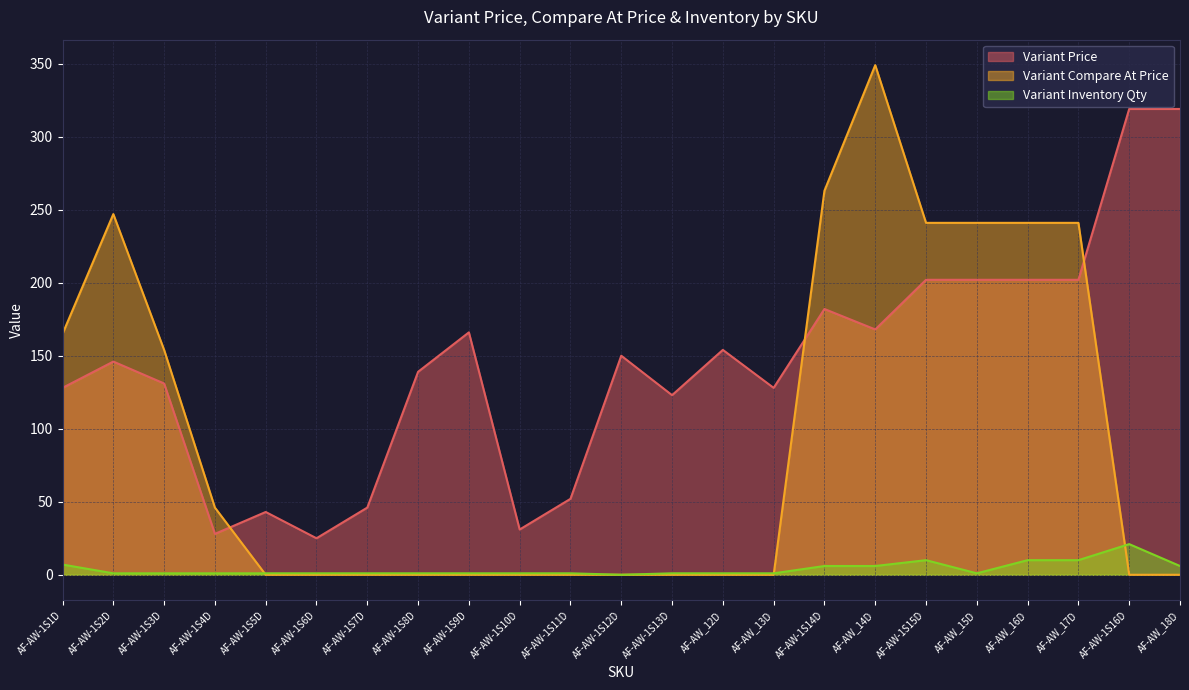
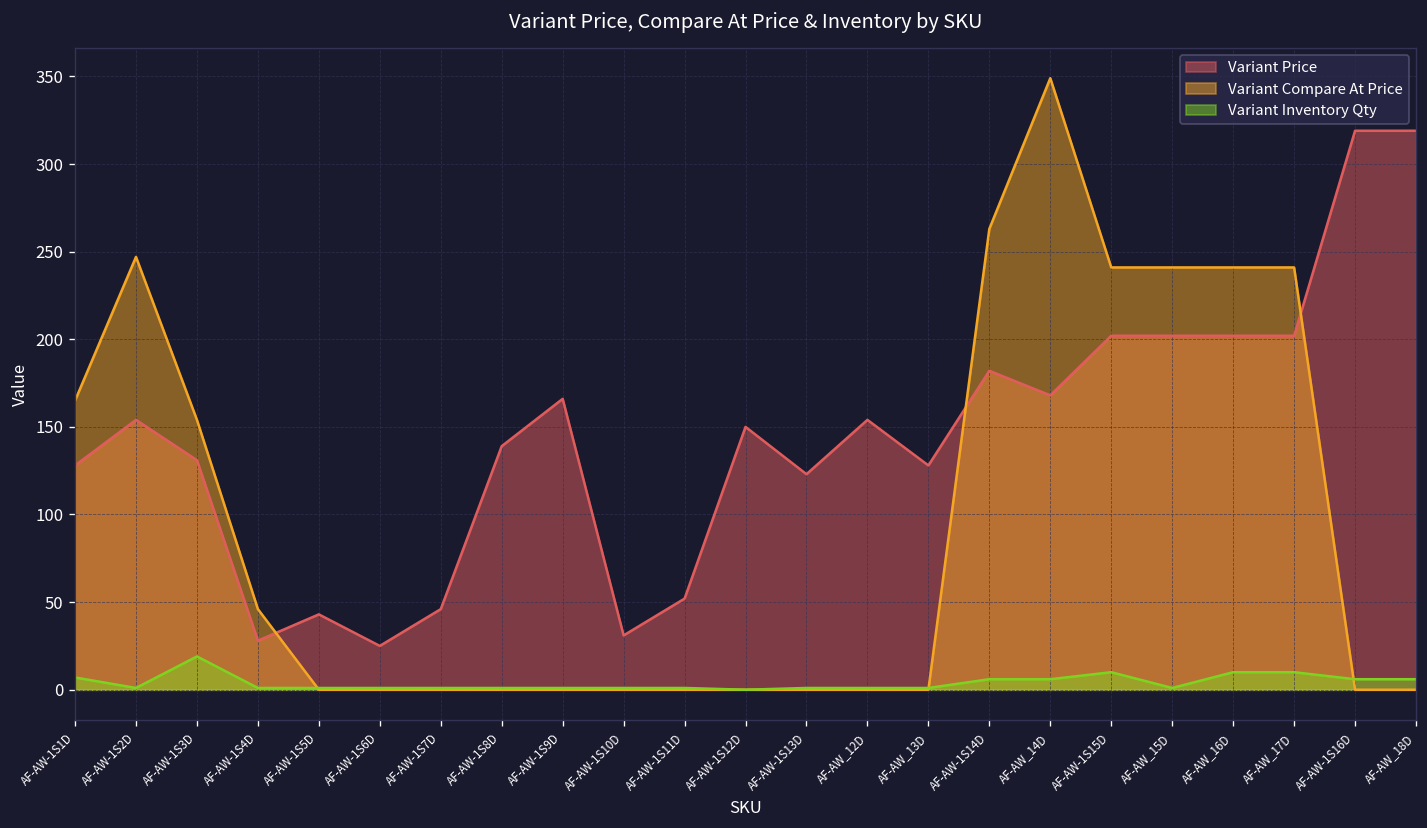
  {
    "Variant Price": {
      "AF-AW-1S1D": 128,
-     "AF-AW-1S2D": 146,
+     "AF-AW-1S2D": 154,
      "AF-AW-1S3D": 131,
      "AF-AW-1S4D": 28,
      "AF-AW-1S5D": 43,
      "AF-AW-1S6D": 25,
      "AF-AW-1S7D": 46,
      "AF-AW-1S8D": 139,
      "AF-AW-1S9D": 166,
      "AF-AW-1S10D": 31,
      "AF-AW-1S11D": 52,
      "AF-AW-1S12D": 150,
      "AF-AW-1S13D": 123,
      "AF-AW_12D": 154,
      "AF-AW_13D": 128,
      "AF-AW-1S14D": 182,
      "AF-AW_14D": 168,
      "AF-AW-1S15D": 202,
      "AF-AW_15D": 202,
      "AF-AW_16D": 202,
      "AF-AW_17D": 202,
      "AF-AW-1S16D": 319,
      "AF-AW_18D": 319
    },
    "Variant Compare At Price": {
      "AF-AW-1S1D": 165,
      "AF-AW-1S2D": 247,
      "AF-AW-1S3D": 154,
      "AF-AW-1S4D": 46,
      "AF-AW-1S14D": 263,
      "AF-AW_14D": 349,
      "AF-AW-1S15D": 241,
      "AF-AW_15D": 241,
      "AF-AW_16D": 241,
      "AF-AW_17D": 241,
      "AF-AW-1S16D": 0,
      "AF-AW_18D": 0
    },
    "Variant Inventory Qty": {
      "AF-AW-1S1D": 7,
      "AF-AW-1S2D": 1,
-     "AF-AW-1S3D": 1,
+     "AF-AW-1S3D": 19,
      "AF-AW-1S4D": 1,
      "AF-AW-1S14D": 6,
      "AF-AW_14D": 6,
      "AF-AW-1S15D": 10,
      "AF-AW_15D": 1,
      "AF-AW_16D": 10,
      "AF-AW_17D": 10,
-     "AF-AW-1S16D": 21,
+     "AF-AW-1S16D": 6,
      "AF-AW_18D": 6
    }
  }
